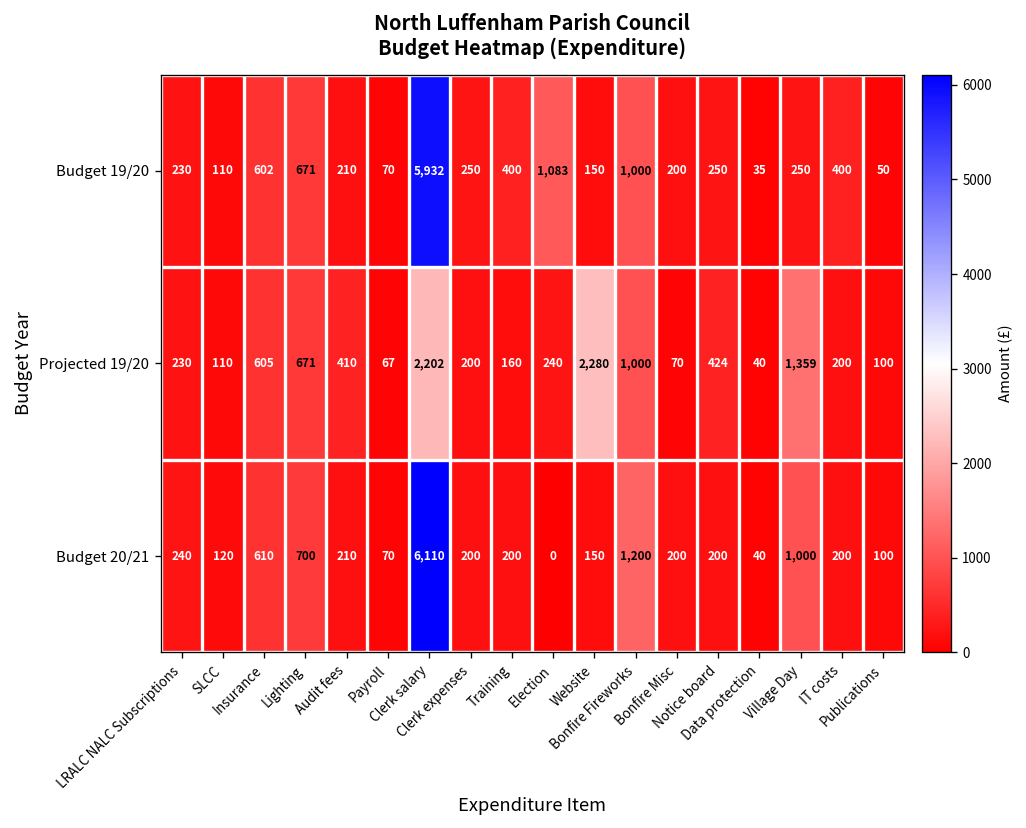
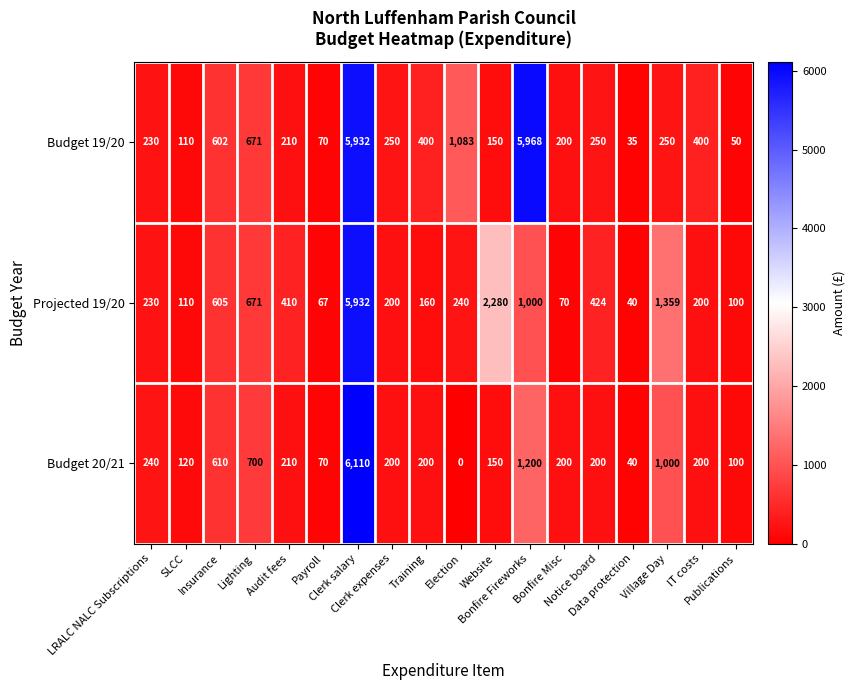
  {
    "Budget 19/20": {
      "LRALC NALC Subscriptions": "230",
      "SLCC": "110",
      "Insurance": "602",
      "Lighting": "671",
      "Audit fees": "210",
      "Payroll": "70",
      "Clerk salary": "5,932",
      "Clerk expenses": "250",
      "Training": "400",
      "Election": "1,083",
      "Website": "150",
-     "Bonfire Fireworks": "1,000",
+     "Bonfire Fireworks": "5,968",
      "Bonfire Misc": "200",
      "Notice board": "250",
      "Data protection": "35",
      "Village Day": "250",
      "IT costs": "400",
      "Publications": "50"
    },
    "Projected 19/20": {
      "LRALC NALC Subscriptions": "230",
      "SLCC": "110",
      "Insurance": "605",
      "Lighting": "671",
      "Audit fees": "410",
      "Payroll": "67",
-     "Clerk salary": "2,202",
+     "Clerk salary": "5,932",
      "Clerk expenses": "200",
      "Training": "160",
      "Election": "240",
      "Website": "2,280",
      "Bonfire Fireworks": "1,000",
      "Bonfire Misc": "70",
      "Notice board": "424",
      "Data protection": "40",
      "Village Day": "1,359",
      "IT costs": "200",
      "Publications": "100"
    },
    "Budget 20/21": {
      "LRALC NALC Subscriptions": "240",
      "SLCC": "120",
      "Insurance": "610",
      "Lighting": "700",
      "Audit fees": "210",
      "Payroll": "70",
      "Clerk salary": "6,110",
      "Clerk expenses": "200",
      "Training": "200",
      "Election": "0",
      "Website": "150",
      "Bonfire Fireworks": "1,200",
      "Bonfire Misc": "200",
      "Notice board": "200",
      "Data protection": "40",
      "Village Day": "1,000",
      "IT costs": "200",
      "Publications": "100"
    }
  }
